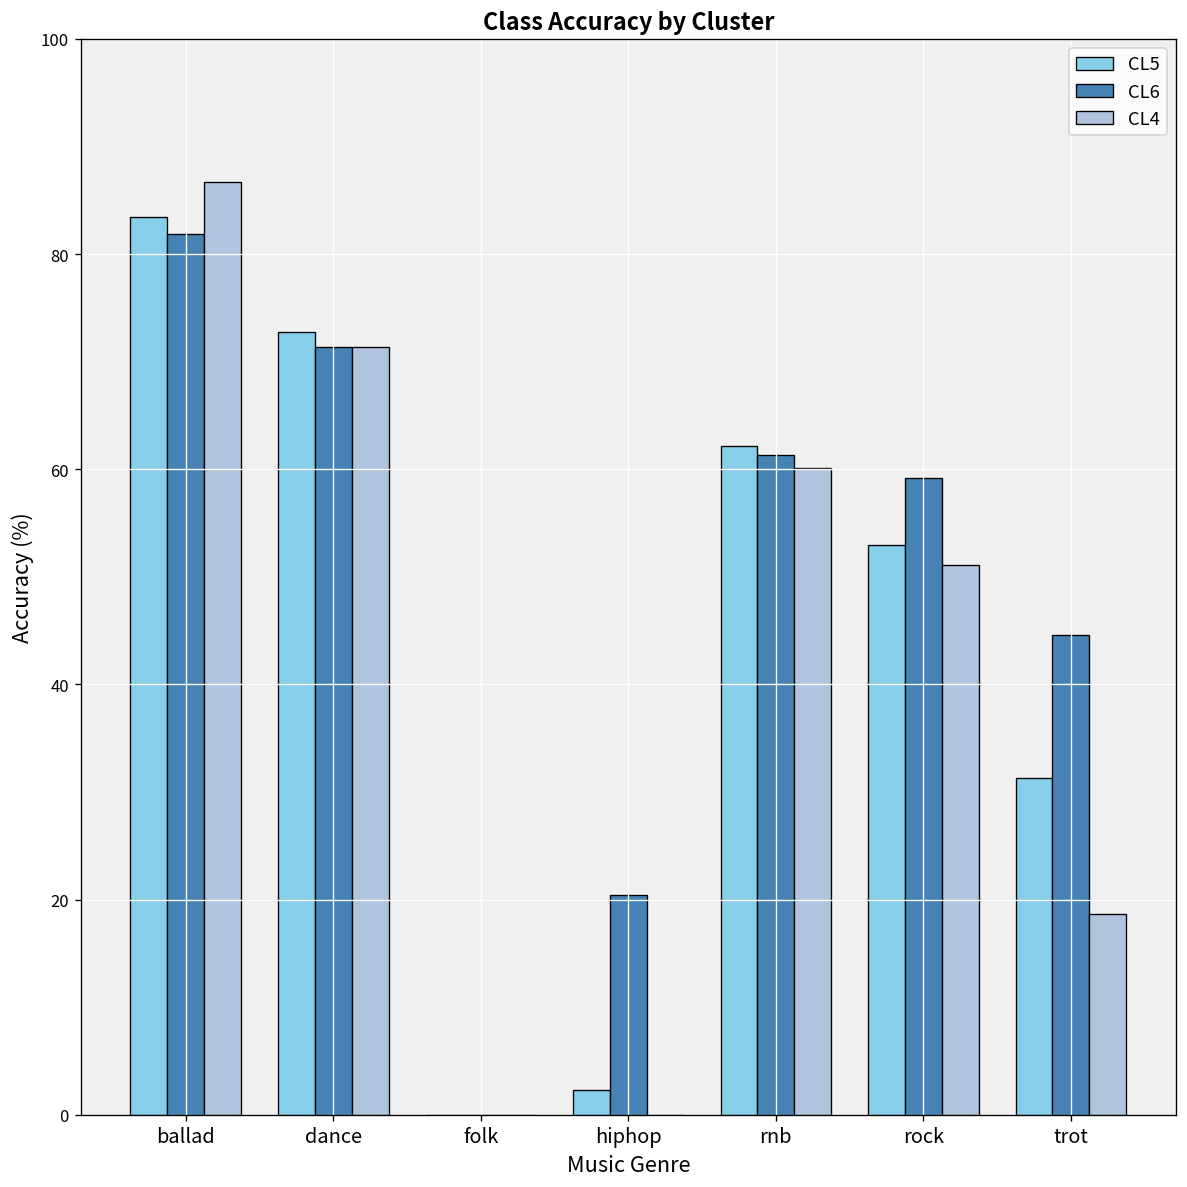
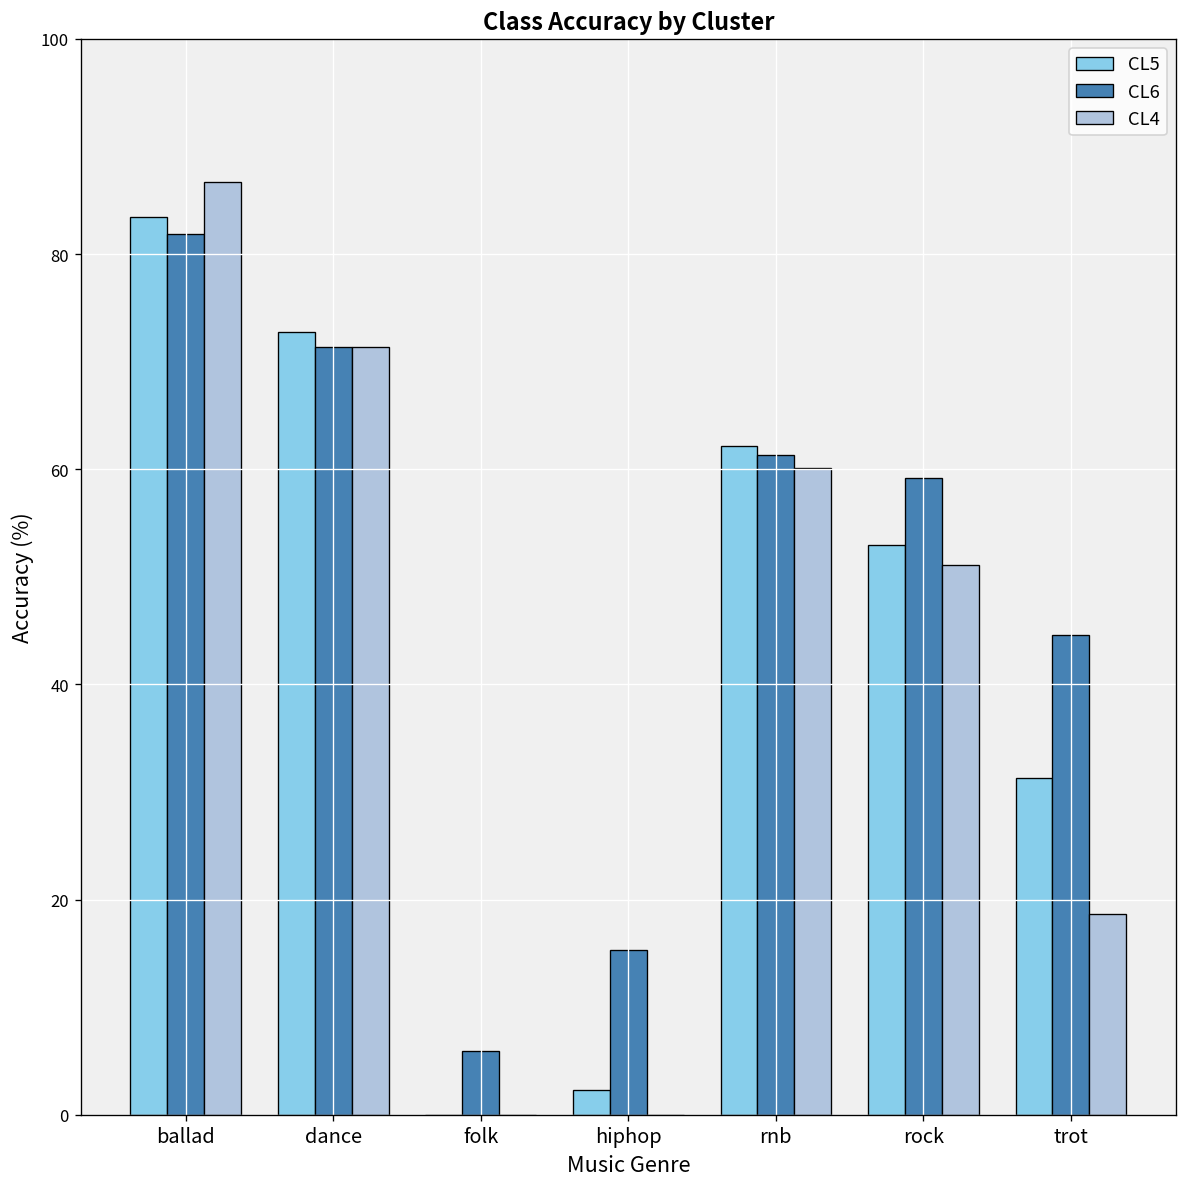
  {
    "CL6": {
      "ballad": 82,
      "dance": 71,
-     "folk": 0,
-     "hiphop": 20,
+     "folk": 6,
+     "hiphop": 15,
      "rnb": 61,
      "rock": 59,
      "trot": 45
    }
  }
